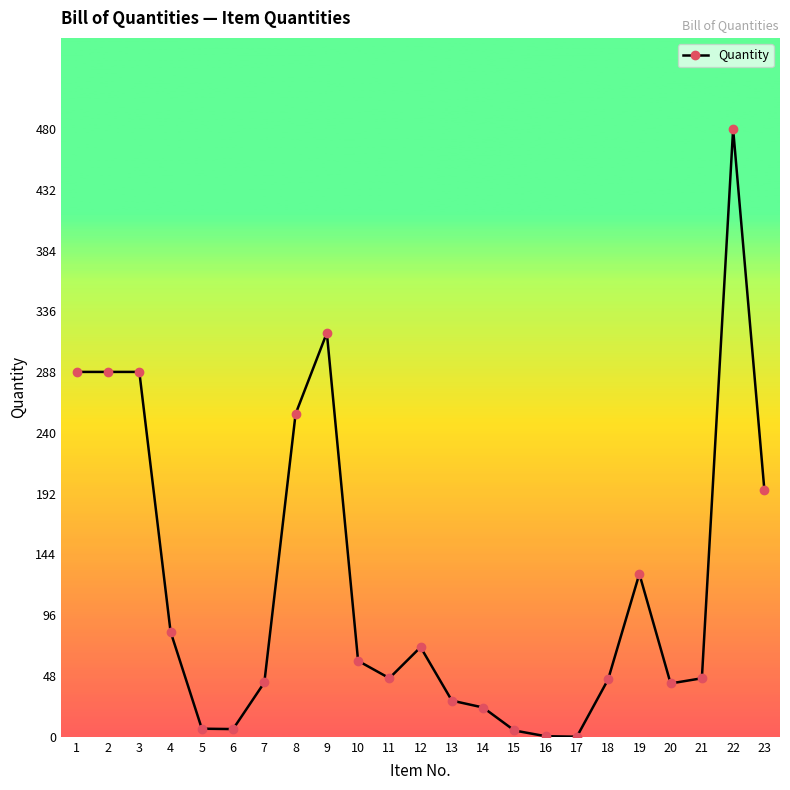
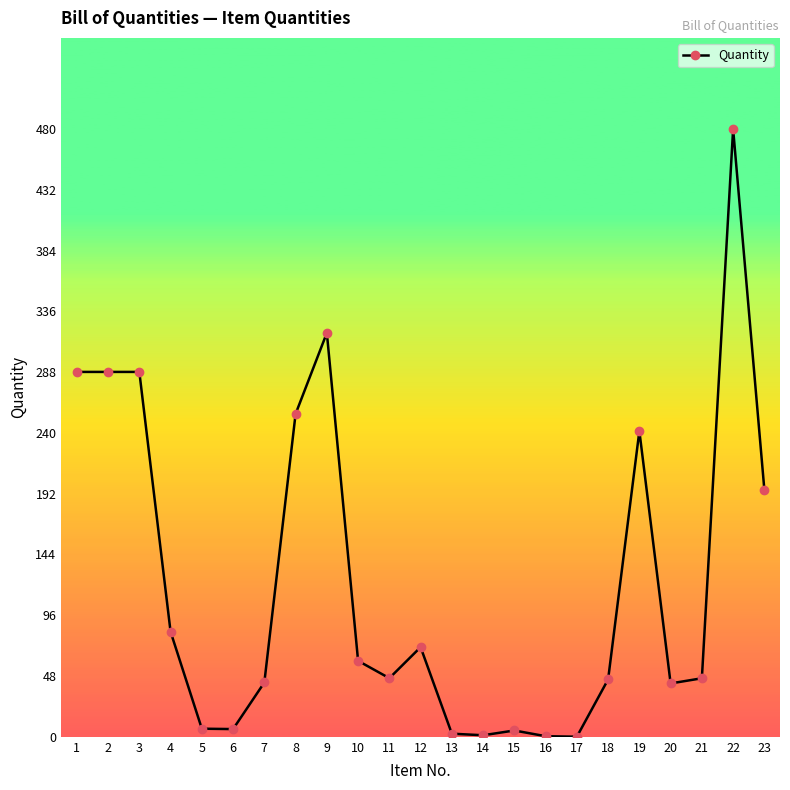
  {
    "1": 288,
    "2": 288,
    "3": 288,
    "4": 83,
    "5": 6,
    "6": 6,
    "7": 43,
    "8": 255,
    "9": 319,
    "10": 60,
    "11": 46,
    "12": 71,
-   "13": 29,
-   "14": 23,
+   "13": 2,
+   "14": 1,
    "15": 5,
    "16": 0,
    "17": 0,
    "18": 45,
-   "19": 129,
+   "19": 242,
    "20": 42,
    "21": 46,
    "22": 480,
    "23": 195
  }
